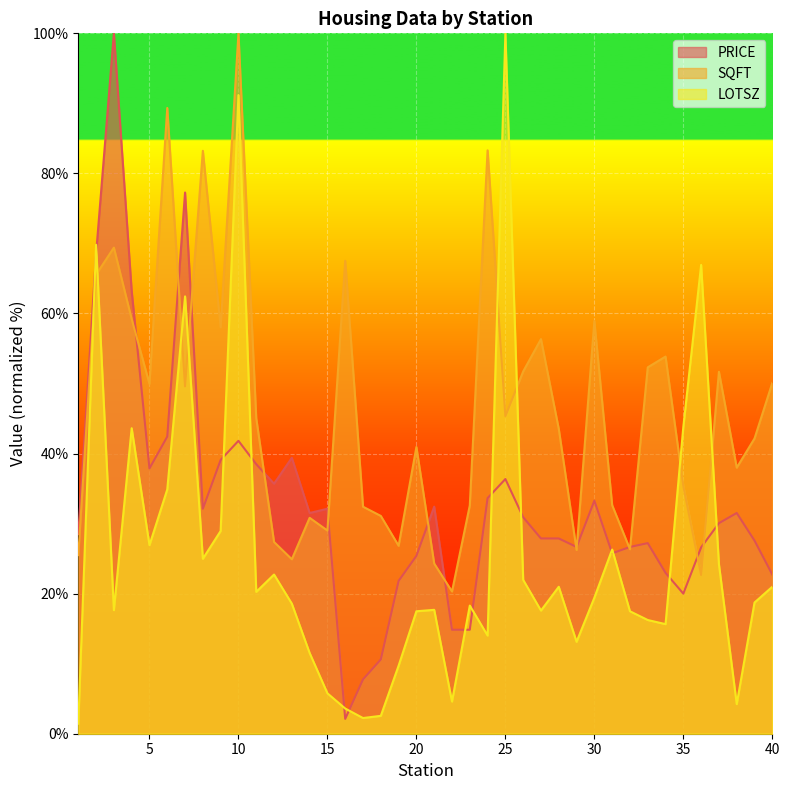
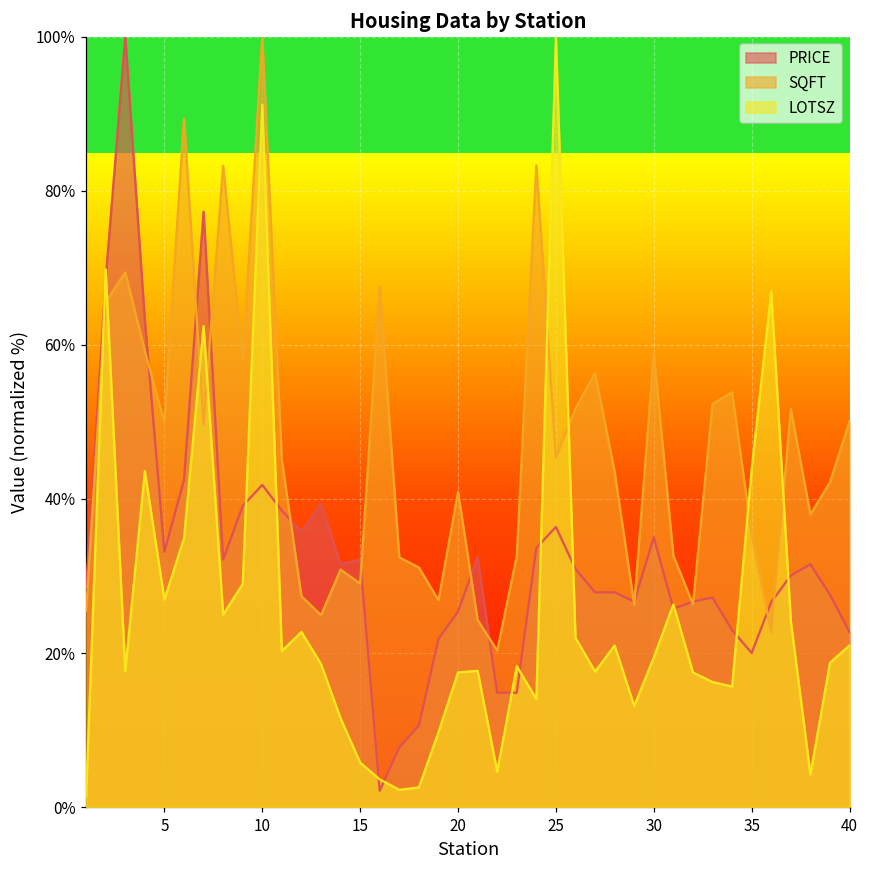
  {
    "PRICE": {
-     "5": "38%",
+     "5": "33%",
      "10": "42%",
      "15": "32%",
      "20": "25%",
      "25": "36%",
-     "30": "33%",
+     "30": "35%",
      "35": "20%",
      "40": "23%"
    }
  }
